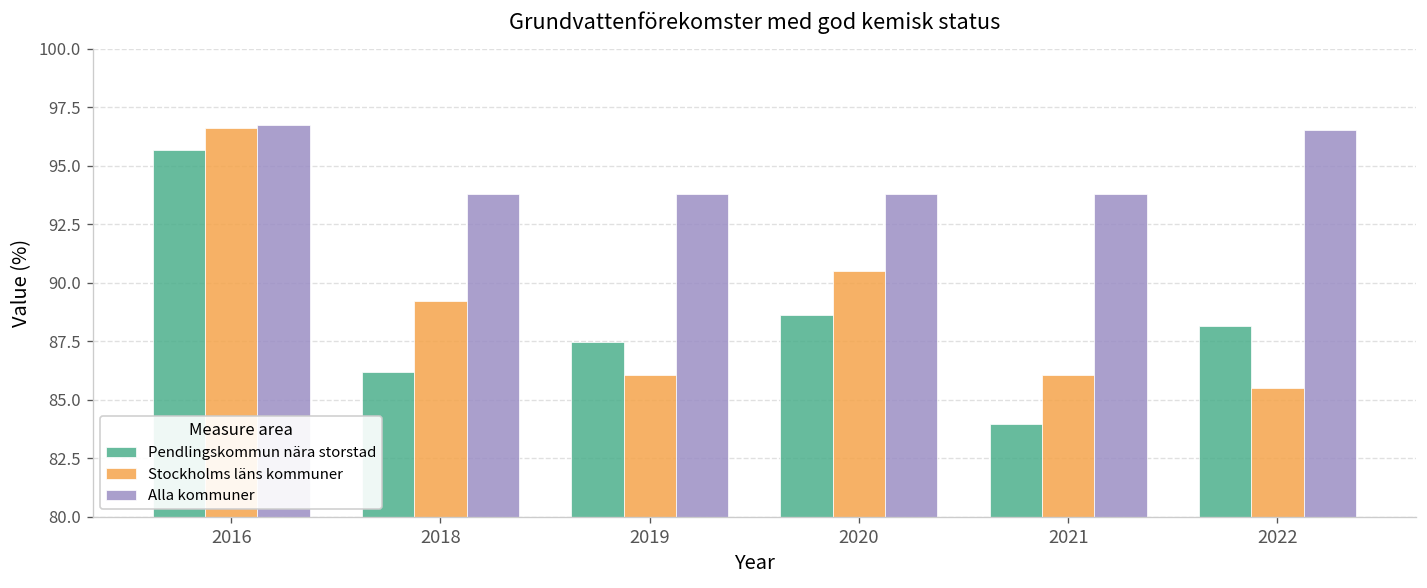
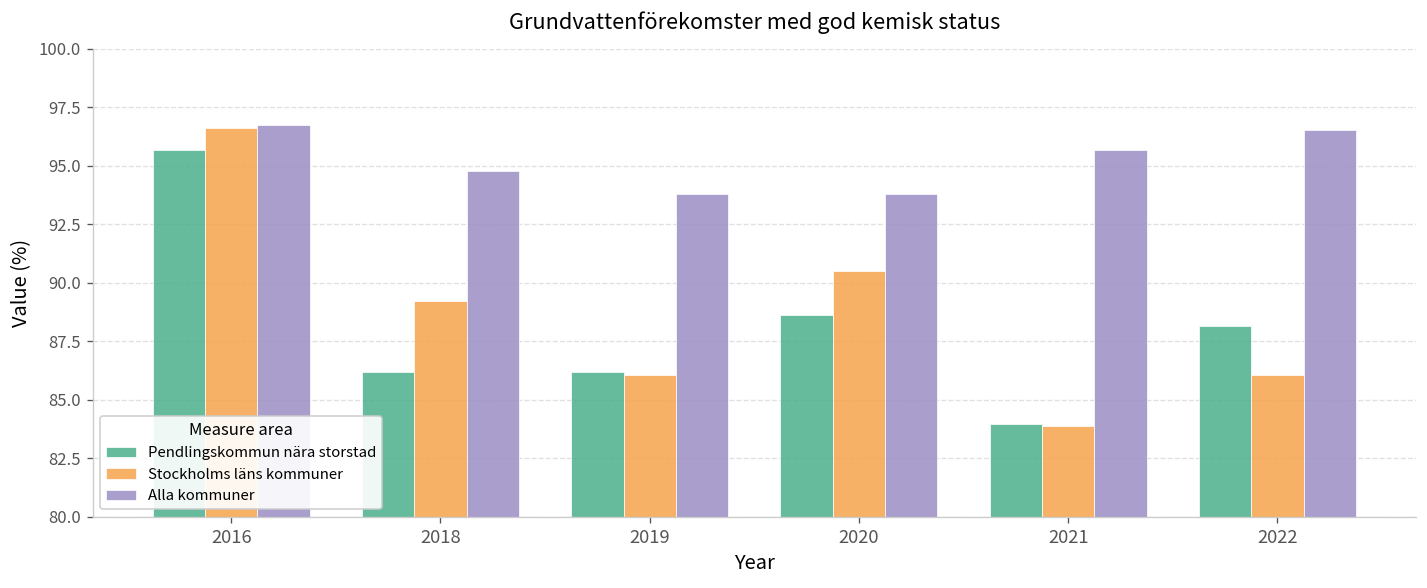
  {
    "Pendlingskommun nära storstad": {
      "2016": 95.7,
      "2018": 86.2,
-     "2019": 87.5,
+     "2019": 86.2,
      "2020": 88.6,
      "2021": 84.0,
      "2022": 88.1
    },
    "Stockholms läns kommuner": {
      "2016": 96.6,
      "2018": 89.2,
      "2019": 86.1,
      "2020": 90.5,
-     "2021": 86.1,
-     "2022": 85.5
+     "2021": 83.9,
+     "2022": 86.1
    },
    "Alla kommuner": {
      "2016": 96.8,
-     "2018": 93.8,
+     "2018": 94.8,
      "2019": 93.8,
      "2020": 93.8,
-     "2021": 93.8,
+     "2021": 95.7,
      "2022": 96.5
    }
  }
